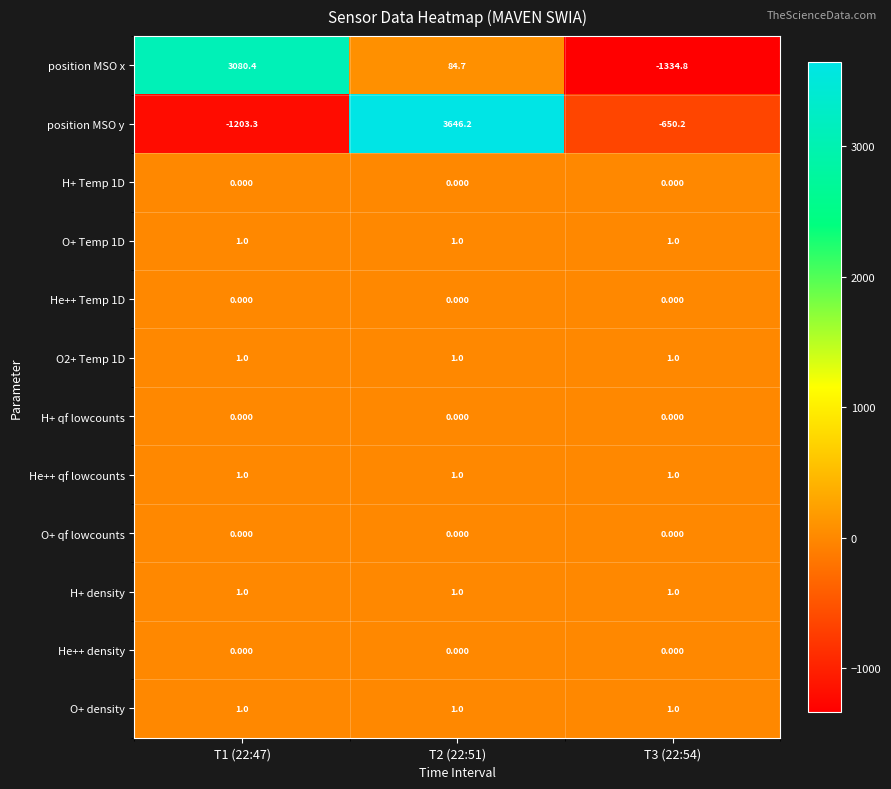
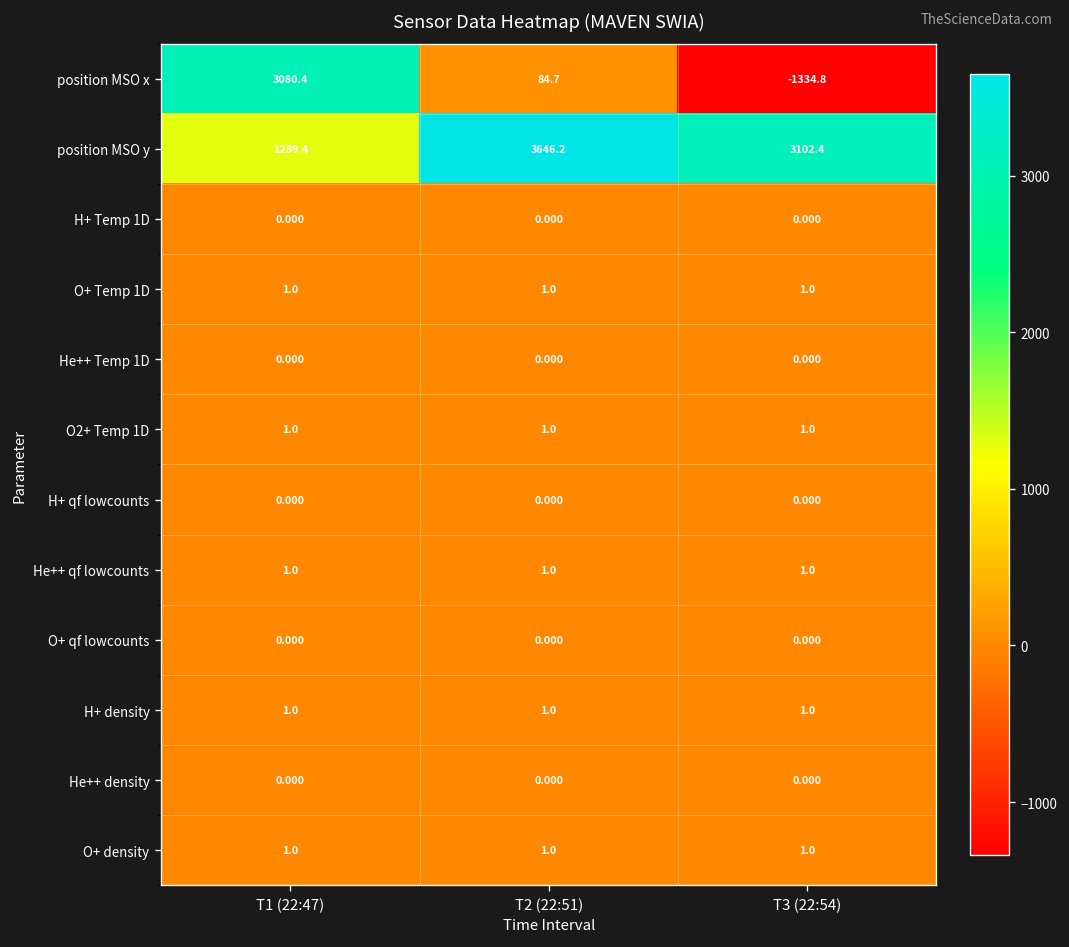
  {
    "position MSO x": {
      "T1 (22:47)": 3080.4,
      "T2 (22:51)": 84.7,
      "T3 (22:54)": -1334.8
    },
    "position MSO y": {
-     "T1 (22:47)": -1203.3,
+     "T1 (22:47)": 1289.4,
      "T2 (22:51)": 3646.2,
-     "T3 (22:54)": -650.2
+     "T3 (22:54)": 3102.4
    },
    "H+ Temp 1D": {
      "T1 (22:47)": 0.000,
      "T2 (22:51)": 0.000,
      "T3 (22:54)": 0.000
    },
    "O+ Temp 1D": {
      "T1 (22:47)": 1.0,
      "T2 (22:51)": 1.0,
      "T3 (22:54)": 1.0
    },
    "He++ Temp 1D": {
      "T1 (22:47)": 0.000,
      "T2 (22:51)": 0.000,
      "T3 (22:54)": 0.000
    },
    "O2+ Temp 1D": {
      "T1 (22:47)": 1.0,
      "T2 (22:51)": 1.0,
      "T3 (22:54)": 1.0
    },
    "H+ qf lowcounts": {
      "T1 (22:47)": 0.000,
      "T2 (22:51)": 0.000,
      "T3 (22:54)": 0.000
    },
    "He++ qf lowcounts": {
      "T1 (22:47)": 1.0,
      "T2 (22:51)": 1.0,
      "T3 (22:54)": 1.0
    },
    "O+ qf lowcounts": {
      "T1 (22:47)": 0.000,
      "T2 (22:51)": 0.000,
      "T3 (22:54)": 0.000
    },
    "H+ density": {
      "T1 (22:47)": 1.0,
      "T2 (22:51)": 1.0,
      "T3 (22:54)": 1.0
    },
    "He++ density": {
      "T1 (22:47)": 0.000,
      "T2 (22:51)": 0.000,
      "T3 (22:54)": 0.000
    },
    "O+ density": {
      "T1 (22:47)": 1.0,
      "T2 (22:51)": 1.0,
      "T3 (22:54)": 1.0
    }
  }
